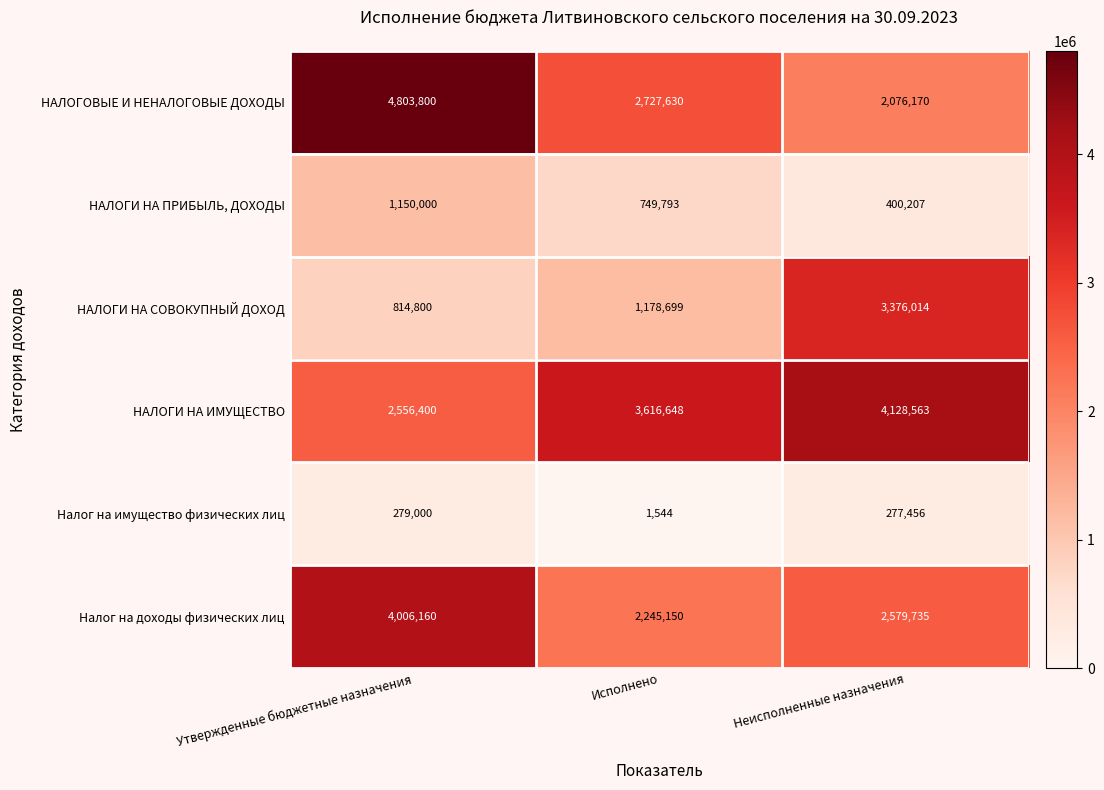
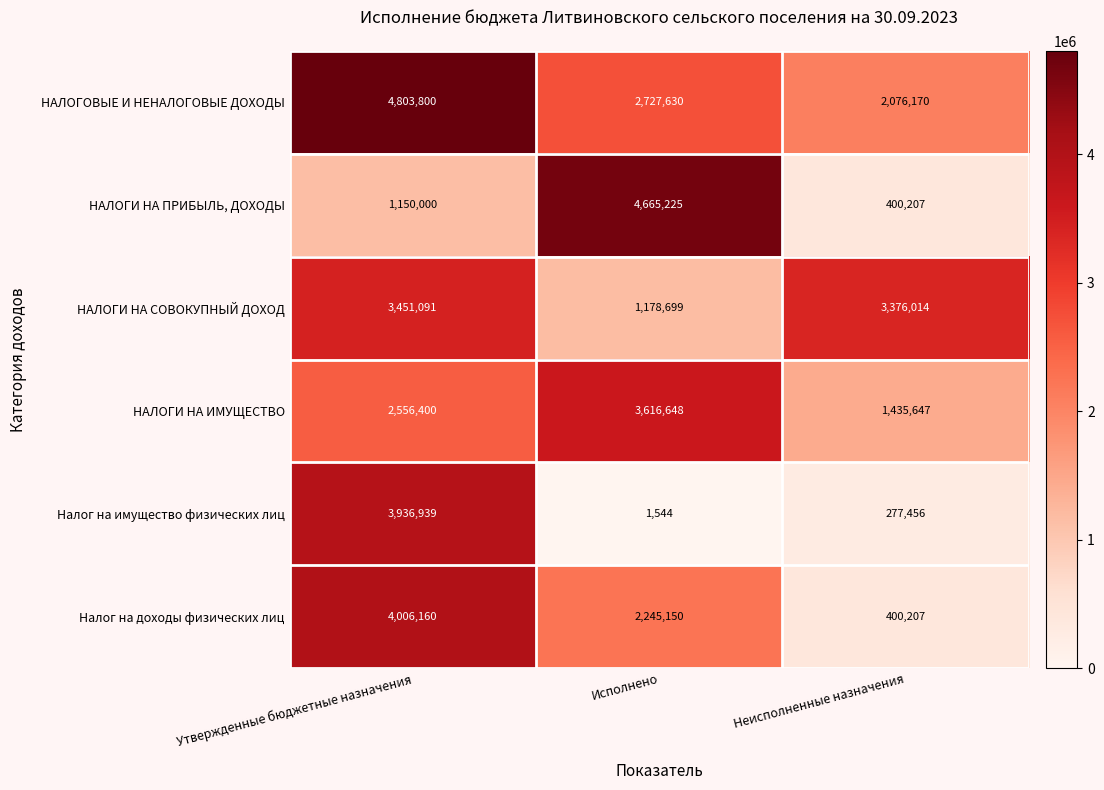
  {
    "НАЛОГОВЫЕ И НЕНАЛОГОВЫЕ ДОХОДЫ": {
      "Утвержденные бюджетные назначения": "4,803,800",
      "Исполнено": "2,727,630",
      "Неисполненные назначения": "2,076,170"
    },
    "НАЛОГИ НА ПРИБЫЛЬ, ДОХОДЫ": {
      "Утвержденные бюджетные назначения": "1,150,000",
-     "Исполнено": "749,793",
+     "Исполнено": "4,665,225",
      "Неисполненные назначения": "400,207"
    },
    "НАЛОГИ НА СОВОКУПНЫЙ ДОХОД": {
-     "Утвержденные бюджетные назначения": "814,800",
+     "Утвержденные бюджетные назначения": "3,451,091",
      "Исполнено": "1,178,699",
      "Неисполненные назначения": "3,376,014"
    },
    "НАЛОГИ НА ИМУЩЕСТВО": {
      "Утвержденные бюджетные назначения": "2,556,400",
      "Исполнено": "3,616,648",
-     "Неисполненные назначения": "4,128,563"
+     "Неисполненные назначения": "1,435,647"
    },
    "Налог на имущество физических лиц": {
-     "Утвержденные бюджетные назначения": "279,000",
+     "Утвержденные бюджетные назначения": "3,936,939",
      "Исполнено": "1,544",
      "Неисполненные назначения": "277,456"
    },
    "Налог на доходы физических лиц": {
      "Утвержденные бюджетные назначения": "4,006,160",
      "Исполнено": "2,245,150",
-     "Неисполненные назначения": "2,579,735"
+     "Неисполненные назначения": "400,207"
    }
  }
